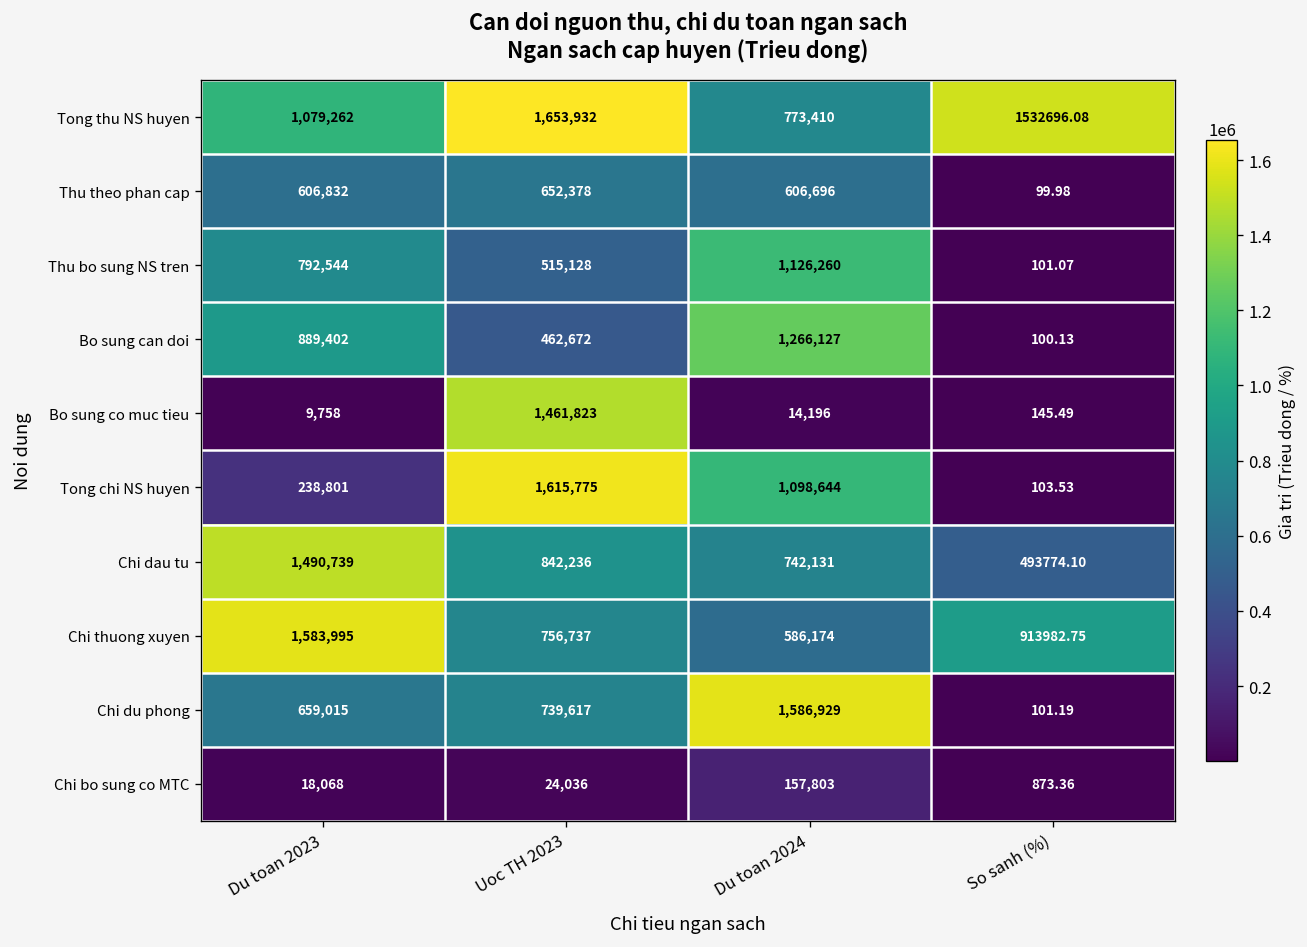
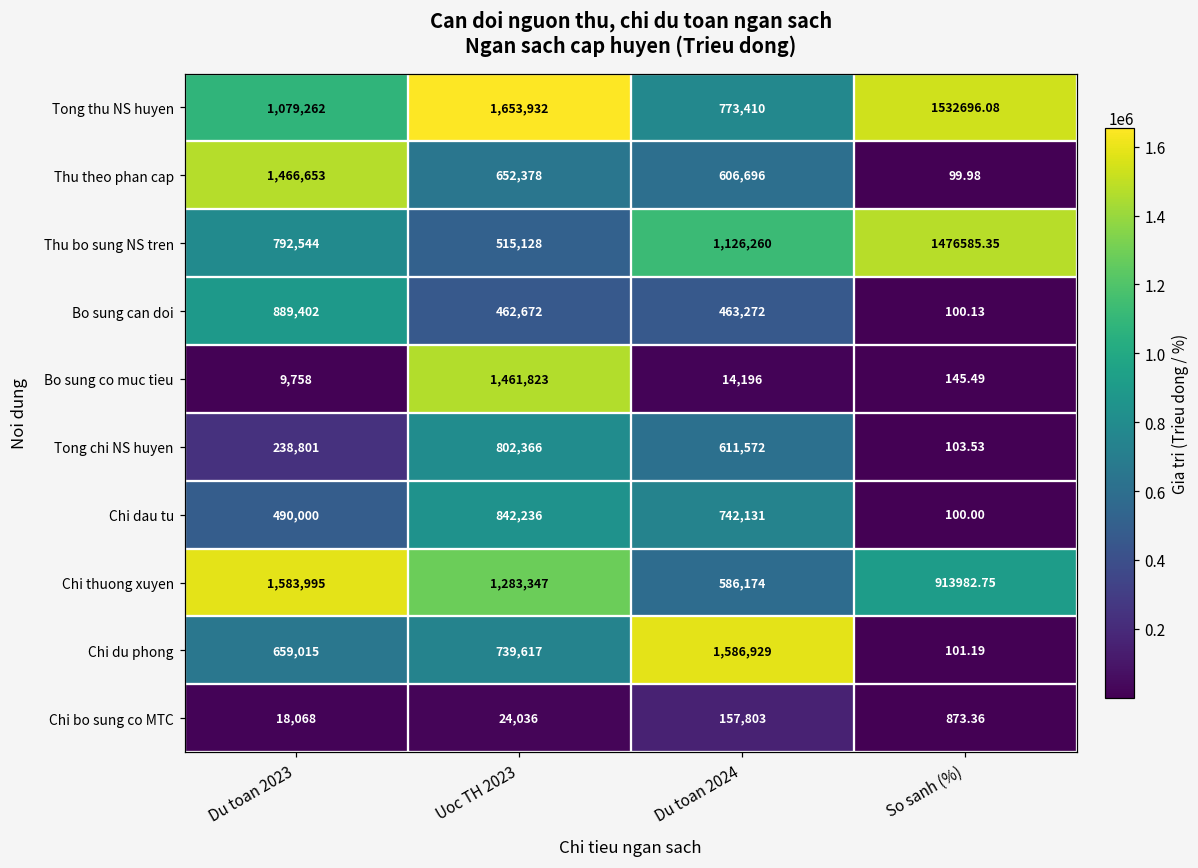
  {
    "Tong thu NS huyen": {
      "Du toan 2023": "1,079,262",
      "Uoc TH 2023": "1,653,932",
      "Du toan 2024": "773,410",
      "So sanh (%)": "1532696.08"
    },
    "Thu theo phan cap": {
-     "Du toan 2023": "606,832",
+     "Du toan 2023": "1,466,653",
      "Uoc TH 2023": "652,378",
      "Du toan 2024": "606,696",
      "So sanh (%)": "99.98"
    },
    "Thu bo sung NS tren": {
      "Du toan 2023": "792,544",
      "Uoc TH 2023": "515,128",
      "Du toan 2024": "1,126,260",
-     "So sanh (%)": "101.07"
+     "So sanh (%)": "1476585.35"
    },
    "Bo sung can doi": {
      "Du toan 2023": "889,402",
      "Uoc TH 2023": "462,672",
-     "Du toan 2024": "1,266,127",
+     "Du toan 2024": "463,272",
      "So sanh (%)": "100.13"
    },
    "Bo sung co muc tieu": {
      "Du toan 2023": "9,758",
      "Uoc TH 2023": "1,461,823",
      "Du toan 2024": "14,196",
      "So sanh (%)": "145.49"
    },
    "Tong chi NS huyen": {
      "Du toan 2023": "238,801",
-     "Uoc TH 2023": "1,615,775",
-     "Du toan 2024": "1,098,644",
+     "Uoc TH 2023": "802,366",
+     "Du toan 2024": "611,572",
      "So sanh (%)": "103.53"
    },
    "Chi dau tu": {
-     "Du toan 2023": "1,490,739",
+     "Du toan 2023": "490,000",
      "Uoc TH 2023": "842,236",
      "Du toan 2024": "742,131",
-     "So sanh (%)": "493774.10"
+     "So sanh (%)": "100.00"
    },
    "Chi thuong xuyen": {
      "Du toan 2023": "1,583,995",
-     "Uoc TH 2023": "756,737",
+     "Uoc TH 2023": "1,283,347",
      "Du toan 2024": "586,174",
      "So sanh (%)": "913982.75"
    },
    "Chi du phong": {
      "Du toan 2023": "659,015",
      "Uoc TH 2023": "739,617",
      "Du toan 2024": "1,586,929",
      "So sanh (%)": "101.19"
    },
    "Chi bo sung co MTC": {
      "Du toan 2023": "18,068",
      "Uoc TH 2023": "24,036",
      "Du toan 2024": "157,803",
      "So sanh (%)": "873.36"
    }
  }
